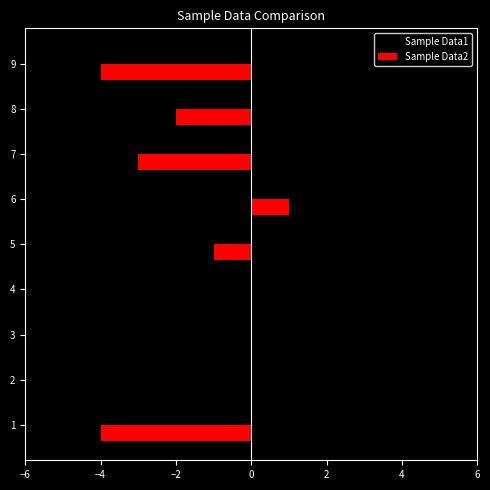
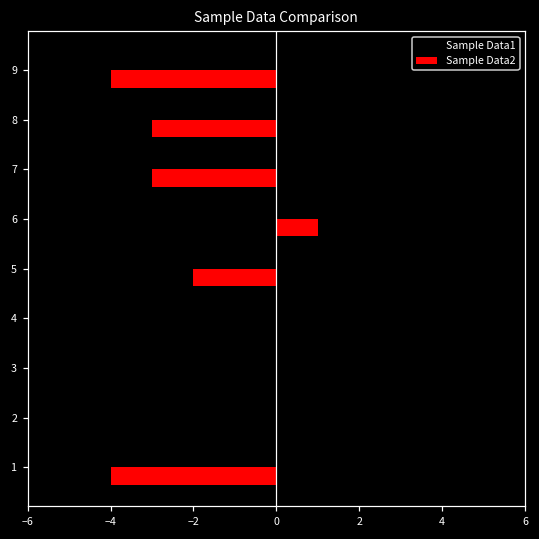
  {
    "Sample Data1": {
      "9": 2,
      "8": -2,
      "7": 0,
      "6": -2,
      "5": 1,
      "4": -4,
      "3": 2,
      "2": -3,
      "1": 2
    },
    "Sample Data2": {
      "9": -4,
-     "8": -2,
+     "8": -3,
      "7": -3,
      "6": 1,
-     "5": -1,
+     "5": -2,
      "4": 0,
      "3": 0,
      "2": 0,
      "1": -4
    }
  }
